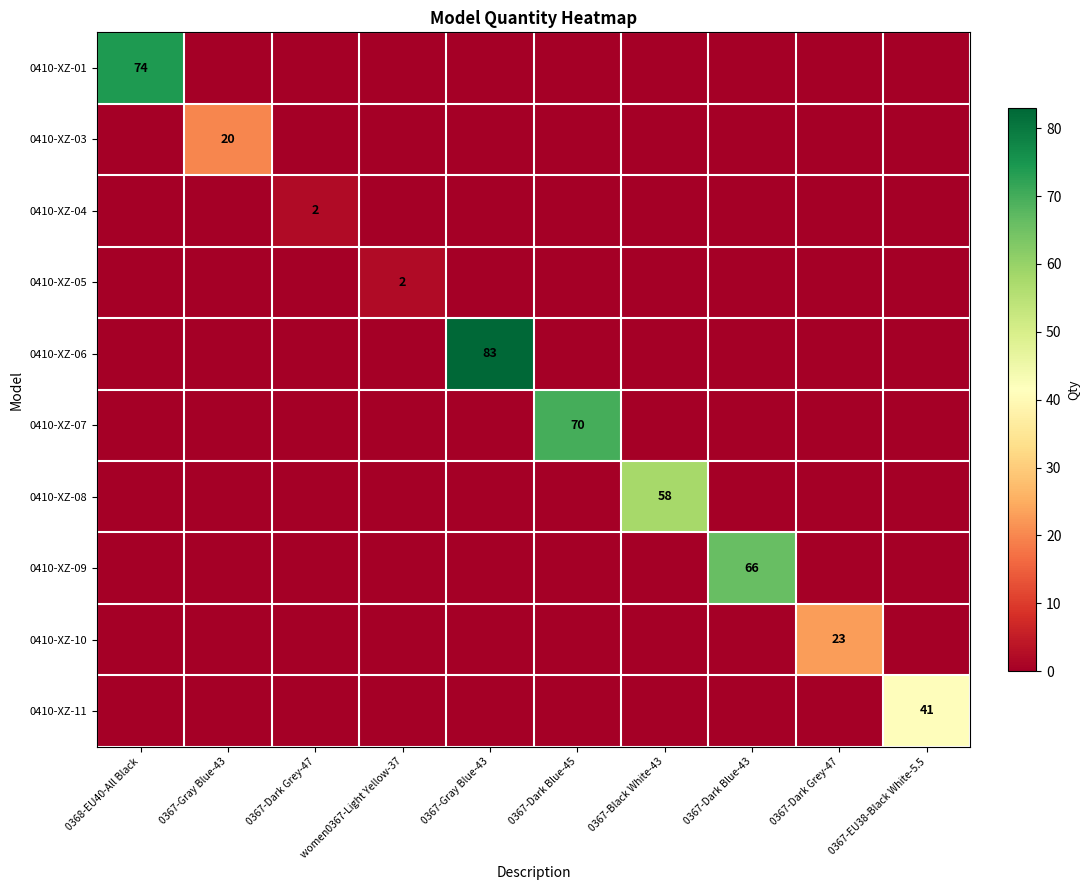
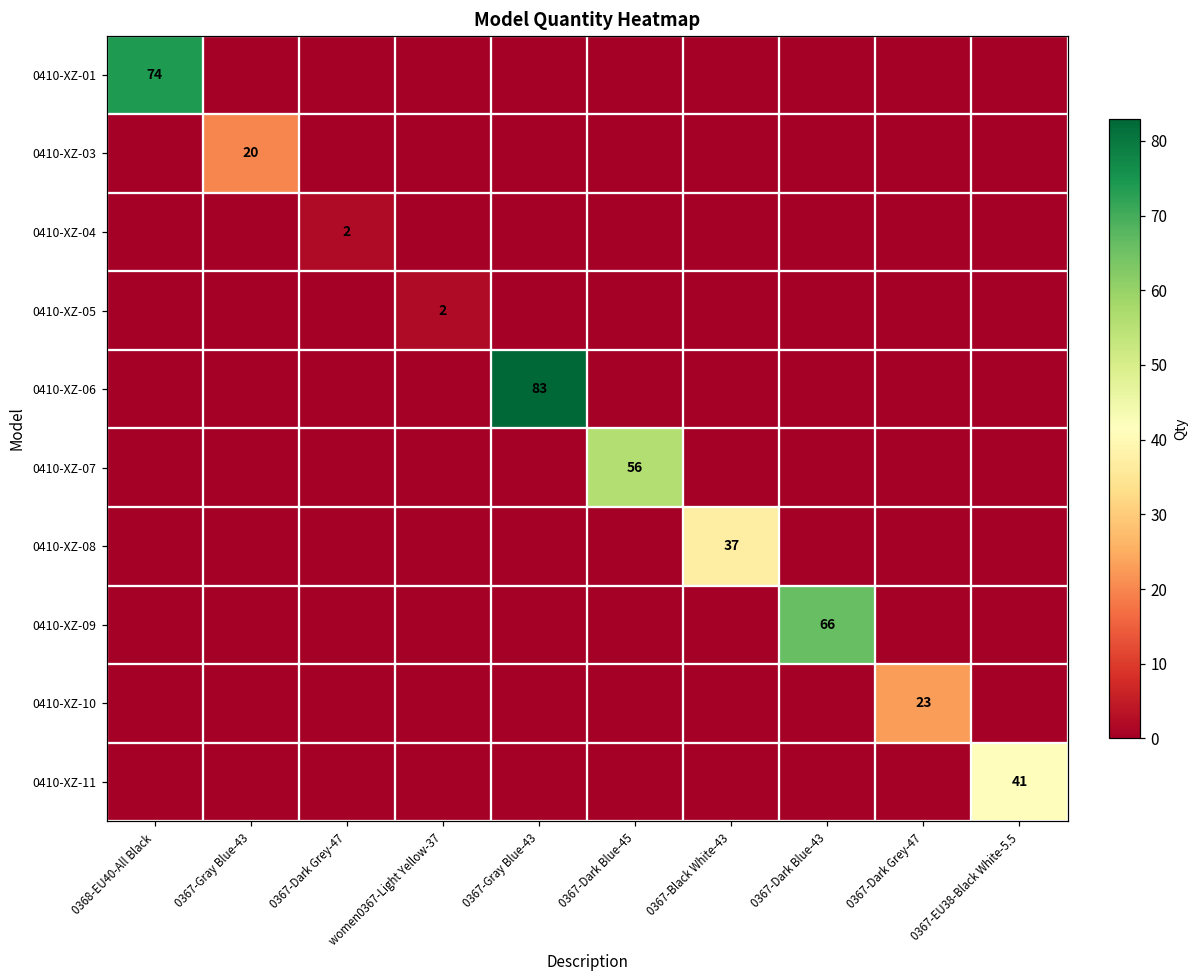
  {
    "0410-XZ-01": {
      "0368-EU40-All Black": 74
    },
    "0410-XZ-05": {
      "women0367-Light Yellow-37": 2
    },
    "0410-XZ-07": {
-     "0367-Dark Blue-45": 70
+     "0367-Dark Blue-45": 56
    },
    "0410-XZ-08": {
-     "0367-Black White-43": 58
+     "0367-Black White-43": 37
    },
    "0410-XZ-09": {
      "0367-Dark Blue-43": 66
    },
    "0410-XZ-11": {
      "0367-EU38-Black White-5.5": 41
    }
  }
